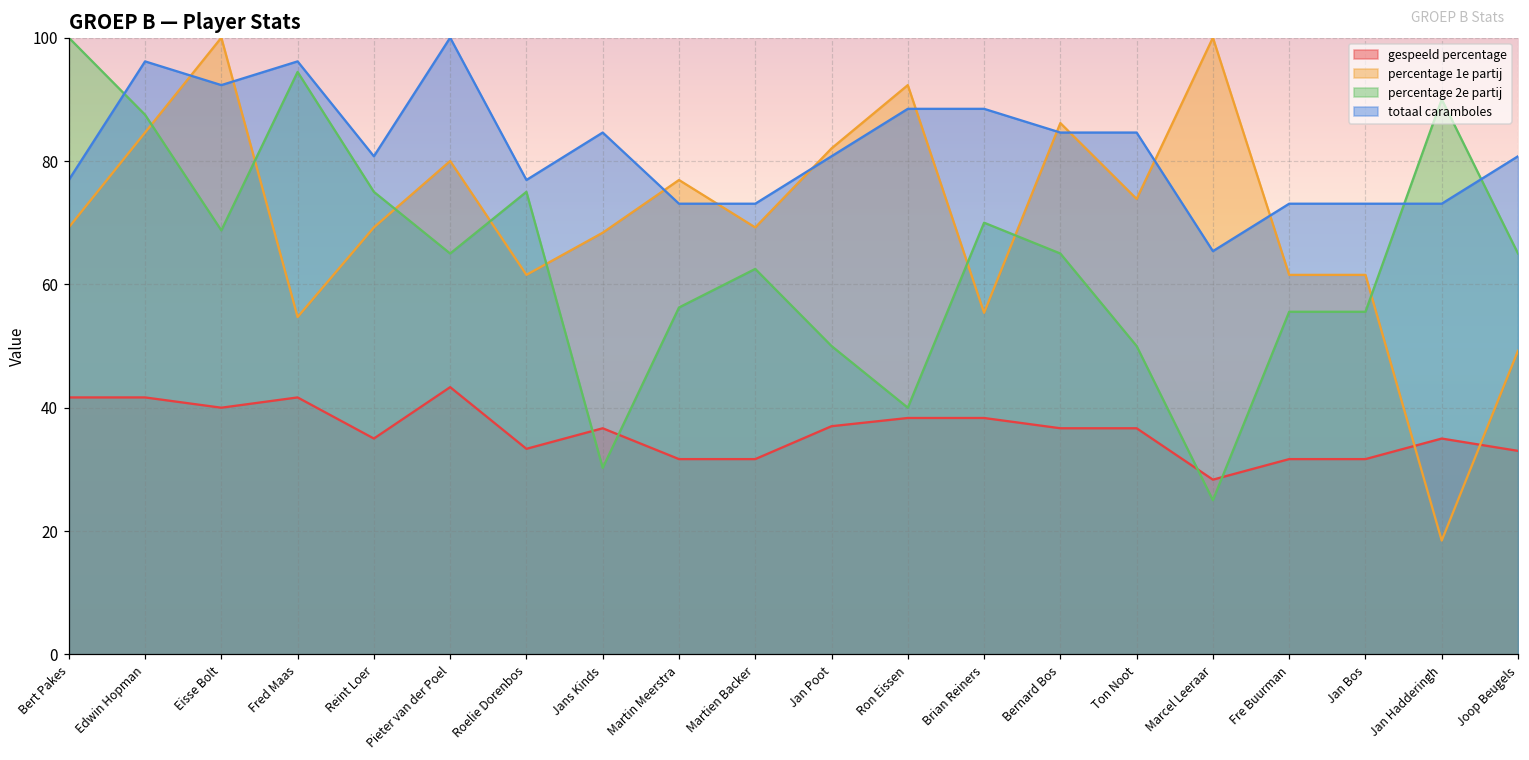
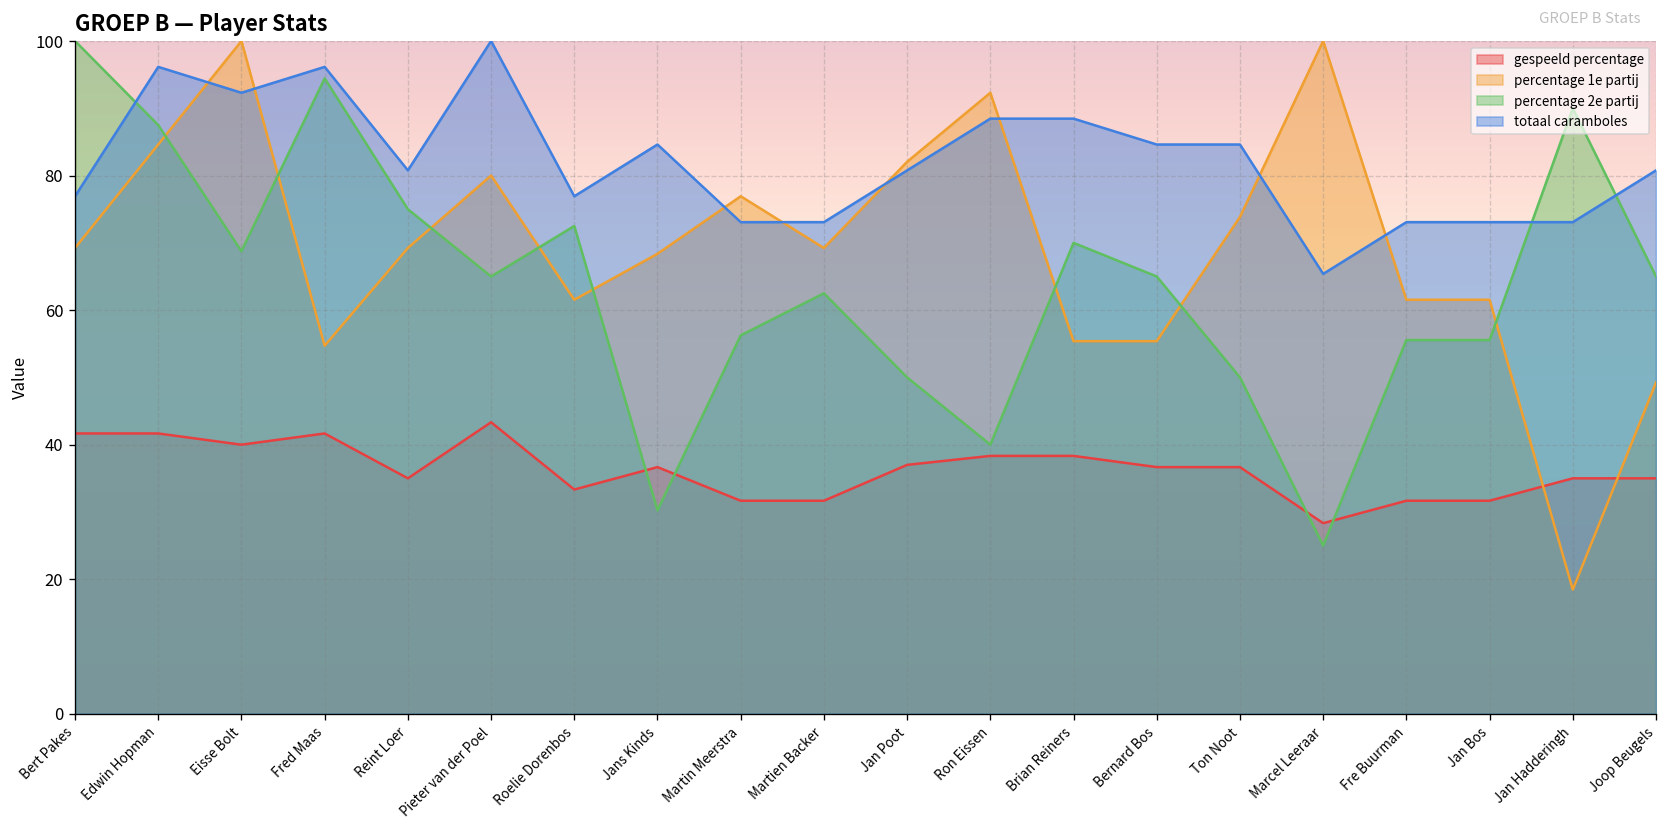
  {
    "gespeeld percentage": {
      "Bert Pakes": 42,
      "Edwin Hopman": 42,
      "Eisse Bolt": 40,
      "Fred Maas": 42,
      "Reint Loer": 35,
      "Pieter van der Poel": 43,
      "Roelie Dorenbos": 33,
      "Jans Kinds": 37,
      "Martin Meerstra": 32,
      "Martien Backer": 32,
      "Jan Poot": 37,
      "Ron Eissen": 38,
      "Brian Reiners": 38,
      "Bernard Bos": 37,
      "Ton Noot": 37,
      "Marcel Leeraar": 28,
      "Fre Buurman": 32,
      "Jan Bos": 32,
      "Jan Hadderingh": 35,
-     "Joop Beugels": 33
+     "Joop Beugels": 35
    },
    "percentage 1e partij": {
      "Bert Pakes": 69,
      "Edwin Hopman": 85,
      "Eisse Bolt": 100,
      "Fred Maas": 55,
      "Reint Loer": 69,
      "Pieter van der Poel": 80,
      "Roelie Dorenbos": 62,
      "Jans Kinds": 68,
      "Martin Meerstra": 77,
      "Martien Backer": 69,
      "Jan Poot": 82,
      "Ron Eissen": 92,
      "Brian Reiners": 55,
-     "Bernard Bos": 86,
+     "Bernard Bos": 55,
      "Ton Noot": 74,
      "Marcel Leeraar": 100,
      "Fre Buurman": 62,
      "Jan Bos": 62,
      "Jan Hadderingh": 18,
      "Joop Beugels": 49
    },
    "percentage 2e partij": {
      "Bert Pakes": 100,
      "Edwin Hopman": 88,
      "Eisse Bolt": 69,
      "Fred Maas": 94,
      "Reint Loer": 75,
      "Pieter van der Poel": 65,
-     "Roelie Dorenbos": 75,
+     "Roelie Dorenbos": 73,
      "Jans Kinds": 30,
      "Martin Meerstra": 56,
      "Martien Backer": 63,
      "Jan Poot": 50,
      "Ron Eissen": 40,
      "Brian Reiners": 70,
      "Bernard Bos": 65,
      "Ton Noot": 50,
      "Marcel Leeraar": 25,
      "Fre Buurman": 56,
      "Jan Bos": 56,
      "Joop Beugels": 65
    },
    "totaal caramboles": {
      "Bert Pakes": 77,
      "Edwin Hopman": 96,
      "Eisse Bolt": 92,
      "Fred Maas": 96,
      "Reint Loer": 81,
      "Pieter van der Poel": 100,
      "Roelie Dorenbos": 77,
      "Jans Kinds": 85,
      "Martin Meerstra": 73,
      "Martien Backer": 73,
      "Jan Poot": 81,
      "Ron Eissen": 88,
      "Brian Reiners": 88,
      "Bernard Bos": 85,
      "Ton Noot": 85,
      "Marcel Leeraar": 65,
      "Fre Buurman": 73,
      "Jan Bos": 73,
      "Jan Hadderingh": 73,
      "Joop Beugels": 81
    }
  }
